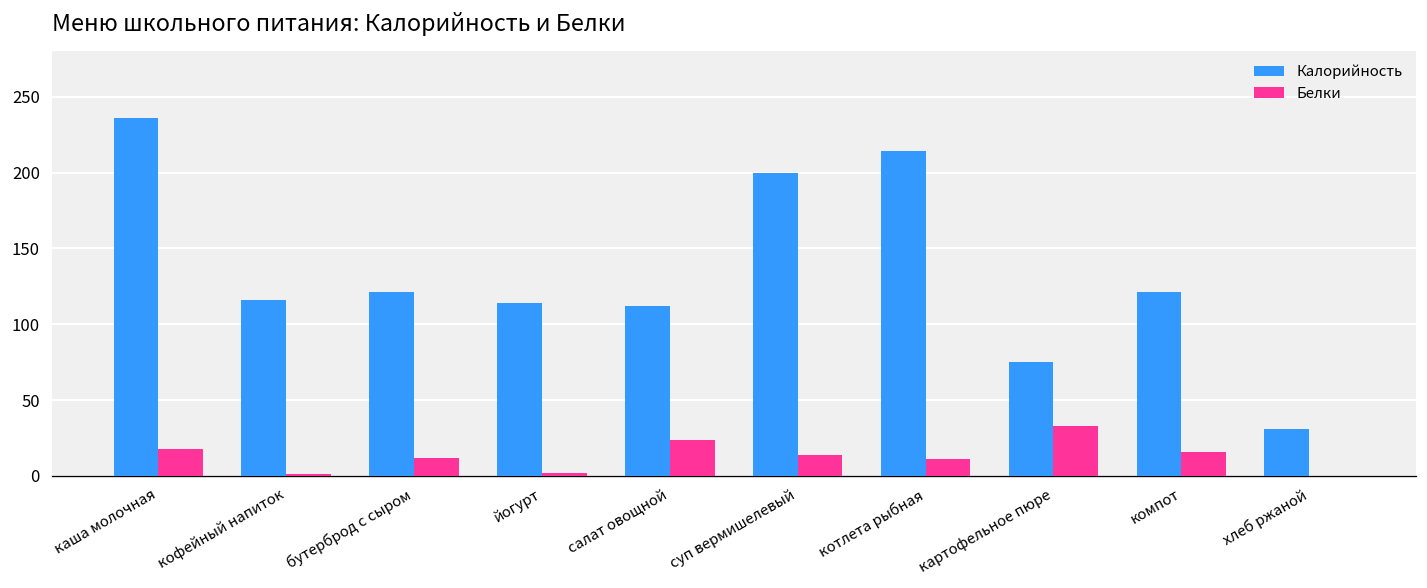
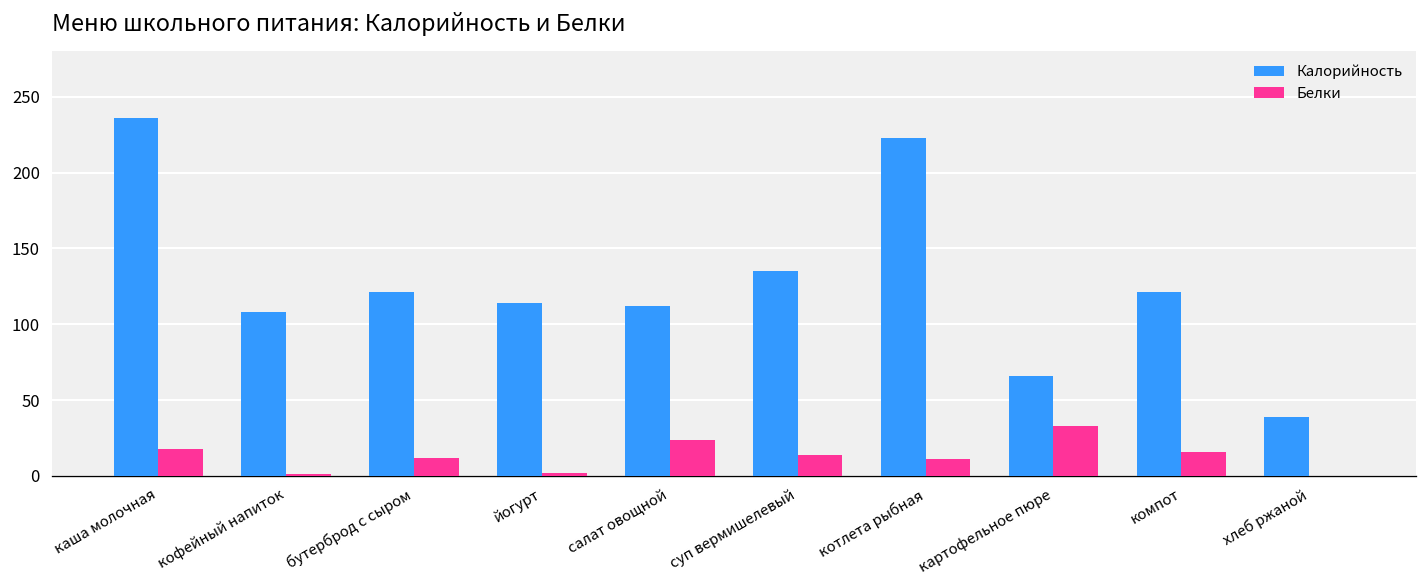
  {
    "Калорийность": {
      "каша молочная": 236,
-     "кофейный напиток": 116,
+     "кофейный напиток": 108,
      "бутерброд с сыром": 121,
      "йогурт": 114,
      "салат овощной": 112,
-     "суп вермишелевый": 200,
-     "котлета рыбная": 214,
-     "картофельное пюре": 75,
+     "суп вермишелевый": 135,
+     "котлета рыбная": 223,
+     "картофельное пюре": 66,
      "компот": 121,
-     "хлеб ржаной": 31
+     "хлеб ржаной": 39
    },
    "Белки": {
      "каша молочная": 18,
      "бутерброд с сыром": 12,
      "йогурт": 2,
      "салат овощной": 24,
      "суп вермишелевый": 14,
      "котлета рыбная": 11,
      "картофельное пюре": 33,
      "компот": 16,
      "хлеб ржаной": 0
    }
  }
